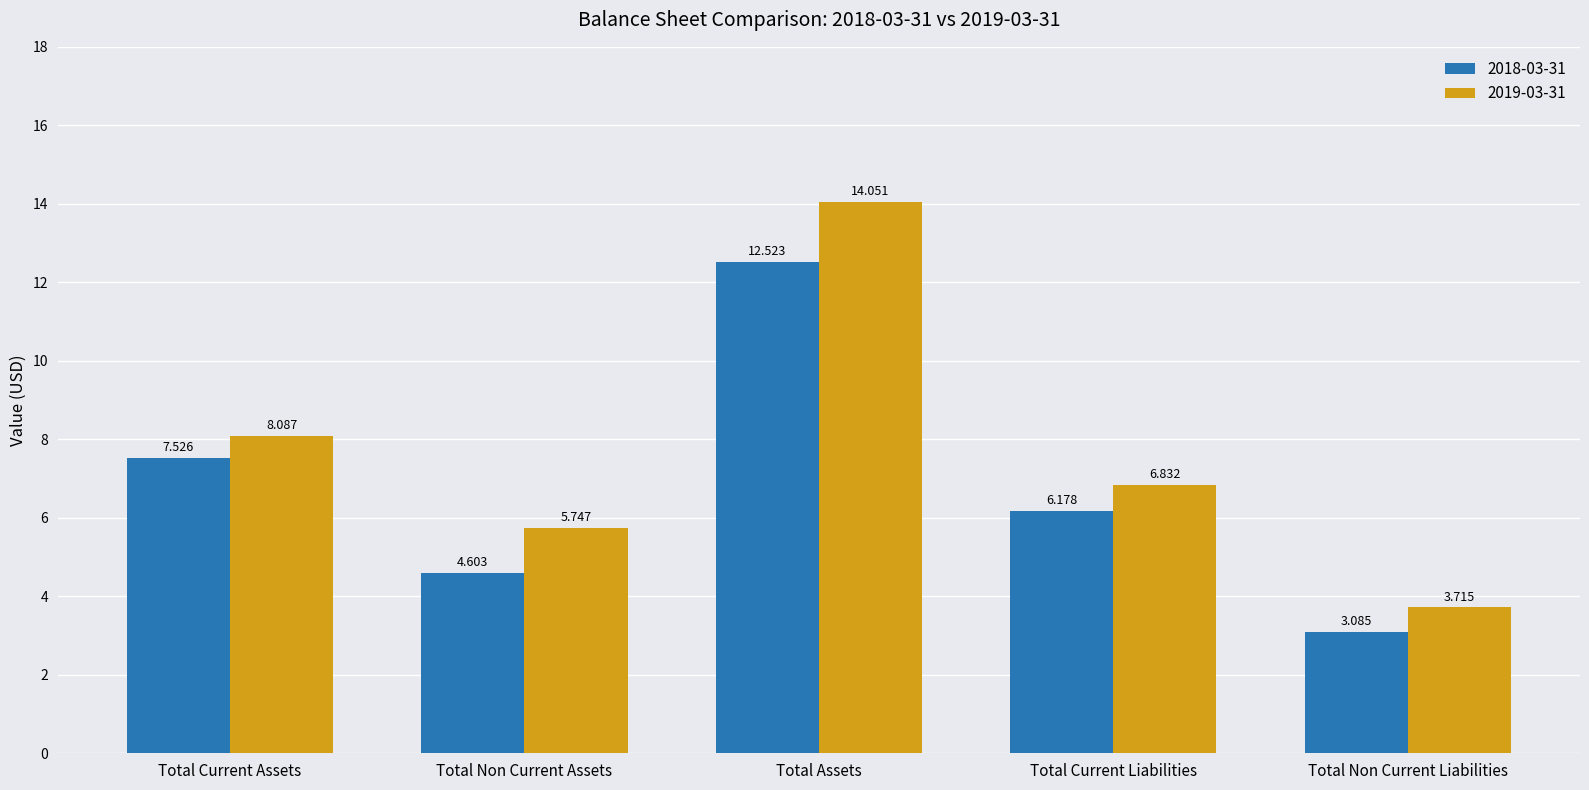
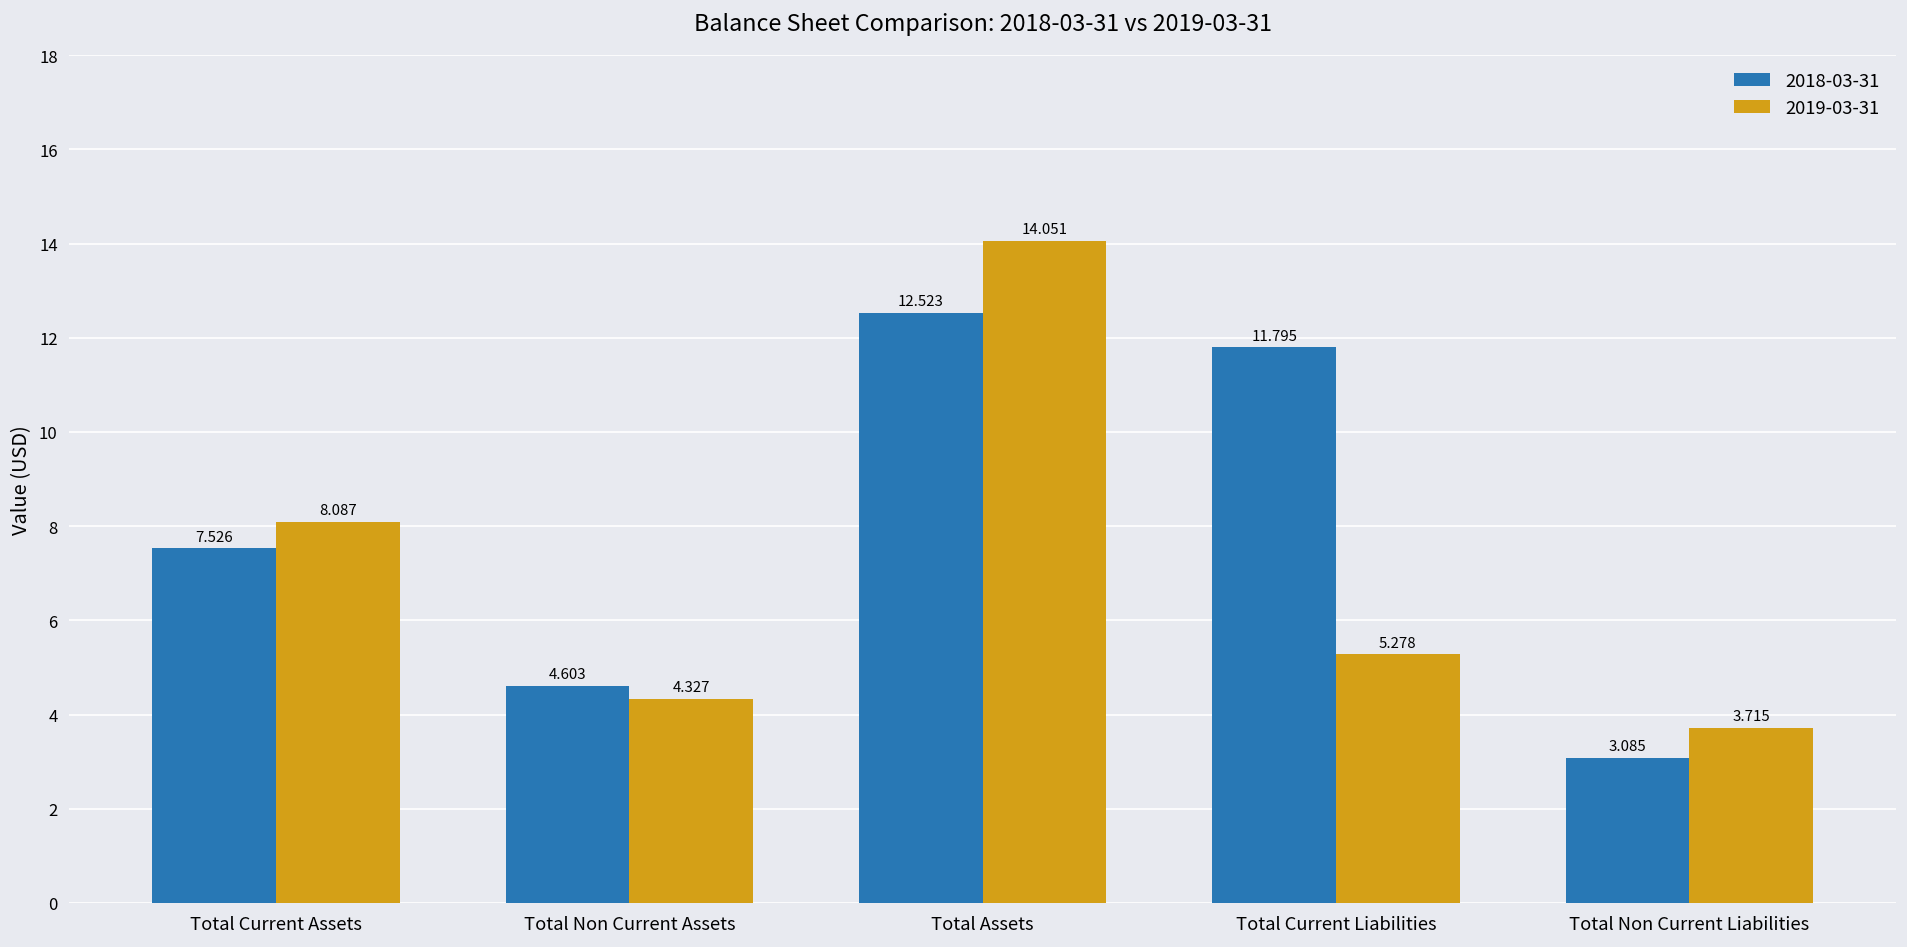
  {
    "2018-03-31": {
      "Total Current Assets": 7.526,
      "Total Non Current Assets": 4.603,
      "Total Assets": 12.523,
-     "Total Current Liabilities": 6.178,
+     "Total Current Liabilities": 11.795,
      "Total Non Current Liabilities": 3.085
    },
    "2019-03-31": {
      "Total Current Assets": 8.087,
-     "Total Non Current Assets": 5.747,
+     "Total Non Current Assets": 4.327,
      "Total Assets": 14.051,
-     "Total Current Liabilities": 6.832,
+     "Total Current Liabilities": 5.278,
      "Total Non Current Liabilities": 3.715
    }
  }
